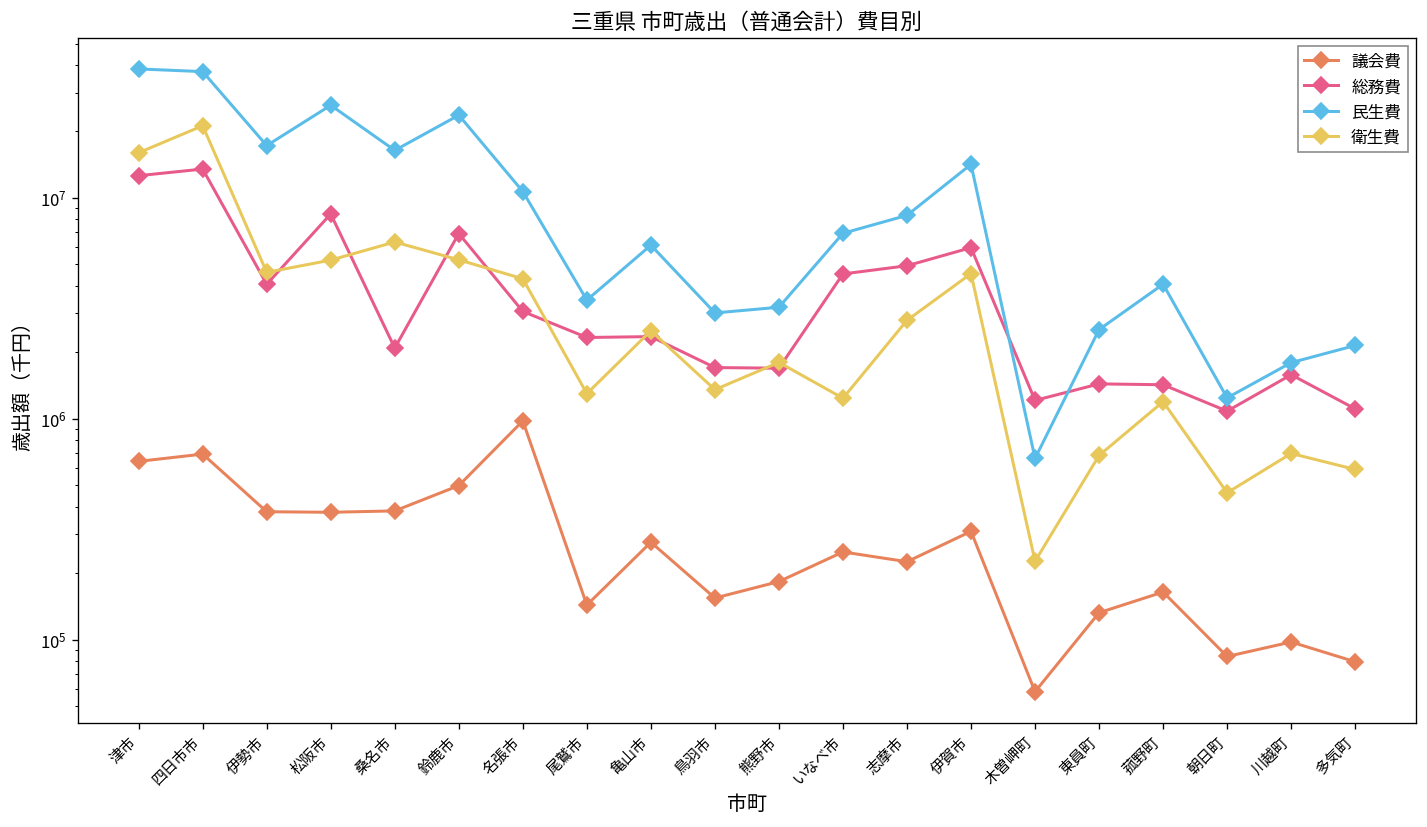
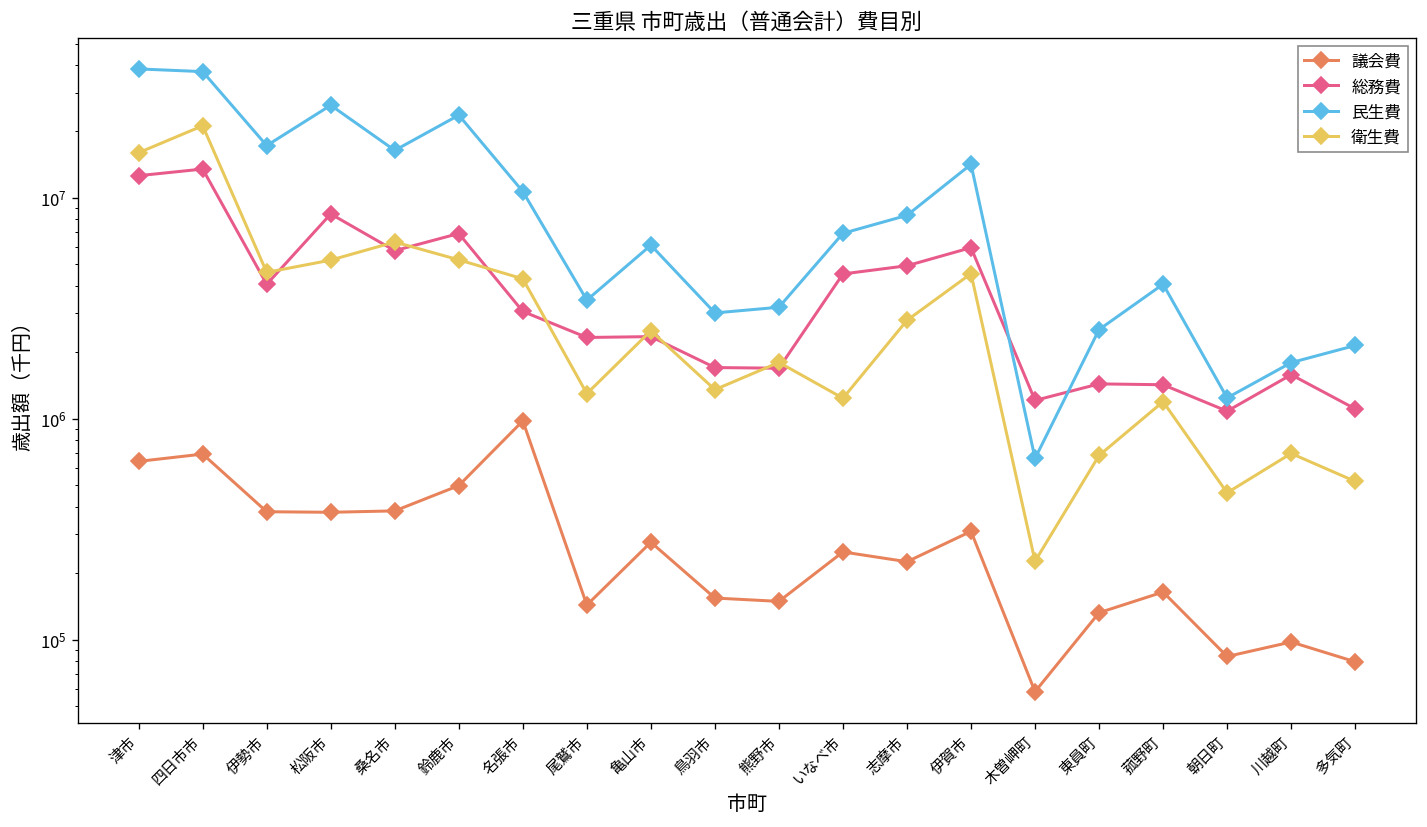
  {
    "議会費": {
      "津市": 640000,
      "四日市市": 690000,
      "伊勢市": 380000,
      "松阪市": 380000,
      "桑名市": 380000,
      "鈴鹿市": 500000,
      "名張市": 1000000,
      "尾鷲市": 140000,
      "亀山市": 280000,
      "鳥羽市": 150000,
-     "熊野市": 180000,
+     "熊野市": 150000,
      "いなべ市": 250000,
      "志摩市": 230000,
      "伊賀市": 310000,
      "木曽岬町": 58000,
      "東員町": 130000,
      "菰野町": 160000,
      "朝日町": 80000,
      "川越町": 100000,
      "多気町": 79000
    },
    "総務費": {
      "津市": 13000000,
      "四日市市": 14000000,
      "伊勢市": 4100000,
      "松阪市": 8000000,
-     "桑名市": 2100000,
+     "桑名市": 5800000,
      "鈴鹿市": 6900000,
      "名張市": 3100000,
      "尾鷲市": 2300000,
      "亀山市": 2400000,
      "鳥羽市": 1700000,
      "熊野市": 1700000,
      "いなべ市": 4500000,
      "志摩市": 4900000,
      "伊賀市": 6000000,
      "木曽岬町": 1200000,
      "東員町": 1400000,
      "菰野町": 1400000,
      "朝日町": 1100000,
      "川越町": 1600000,
      "多気町": 1100000
    },
    "民生費": {
      "津市": 38000000,
      "四日市市": 37000000,
      "伊勢市": 17000000,
      "松阪市": 26000000,
      "桑名市": 16000000,
      "鈴鹿市": 24000000,
      "名張市": 11000000,
      "尾鷲市": 3400000,
      "亀山市": 6100000,
      "鳥羽市": 3000000,
      "熊野市": 3200000,
      "いなべ市": 6900000,
      "志摩市": 8000000,
      "伊賀市": 14000000,
      "木曽岬町": 660000,
      "東員町": 2500000,
      "菰野町": 4100000,
      "朝日町": 1200000,
      "川越町": 1800000,
      "多気町": 2100000
    },
    "衛生費": {
      "津市": 16000000,
      "四日市市": 21000000,
      "伊勢市": 4600000,
      "松阪市": 5200000,
      "桑名市": 6300000,
      "鈴鹿市": 5200000,
      "名張市": 4300000,
      "尾鷲市": 1300000,
      "亀山市": 2500000,
      "鳥羽市": 1400000,
      "熊野市": 1800000,
      "いなべ市": 1200000,
      "志摩市": 2800000,
      "伊賀市": 4500000,
      "木曽岬町": 230000,
      "東員町": 680000,
      "菰野町": 1200000,
      "朝日町": 460000,
      "川越町": 700000,
-     "多気町": 590000
+     "多気町": 520000
    }
  }
